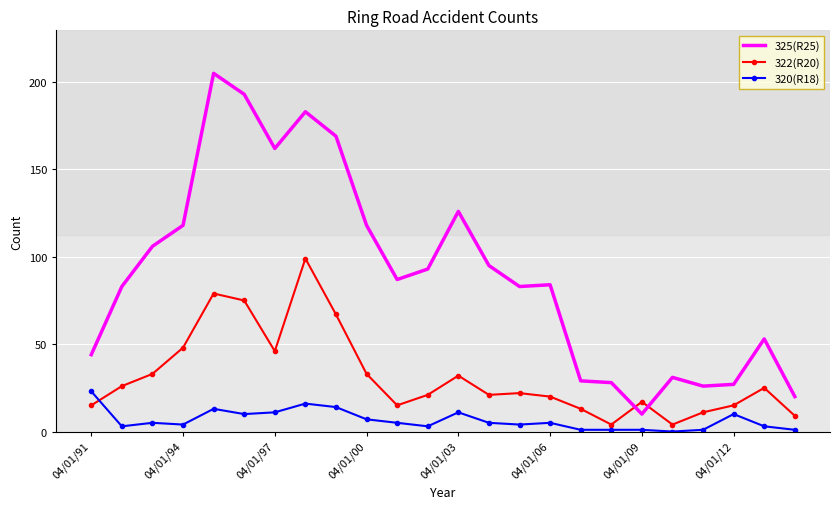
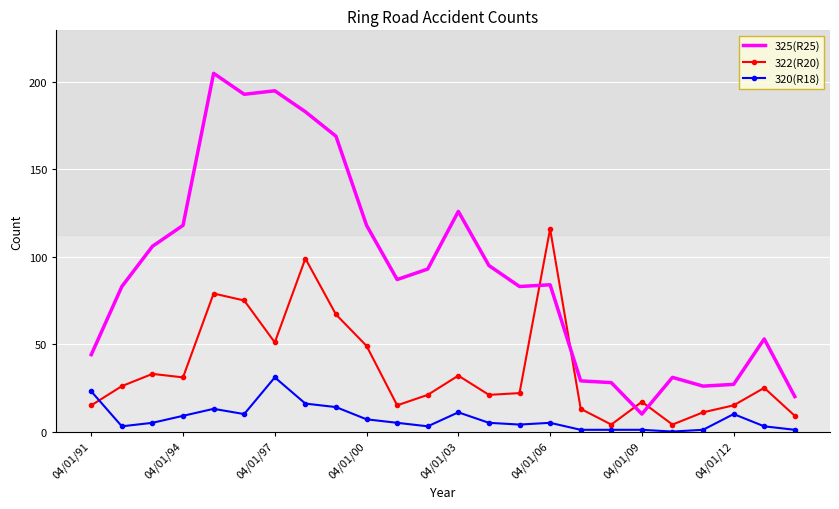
  {
    "325(R25)": {
      "04/01/91": 44,
      "04/01/94": 118,
-     "04/01/97": 162,
+     "04/01/97": 195,
      "04/01/00": 118,
      "04/01/03": 126,
      "04/01/06": 84,
      "04/01/09": 10,
      "04/01/12": 27
    },
    "322(R20)": {
      "04/01/91": 15,
-     "04/01/94": 48,
-     "04/01/97": 46,
-     "04/01/00": 33,
+     "04/01/94": 31,
+     "04/01/97": 51,
+     "04/01/00": 49,
      "04/01/03": 32,
-     "04/01/06": 20,
+     "04/01/06": 116,
      "04/01/09": 17,
      "04/01/12": 15
    },
    "320(R18)": {
      "04/01/91": 23,
-     "04/01/94": 4,
-     "04/01/97": 11,
+     "04/01/94": 9,
+     "04/01/97": 31,
      "04/01/00": 7,
      "04/01/03": 11,
      "04/01/06": 5,
      "04/01/09": 1,
      "04/01/12": 10
    }
  }
